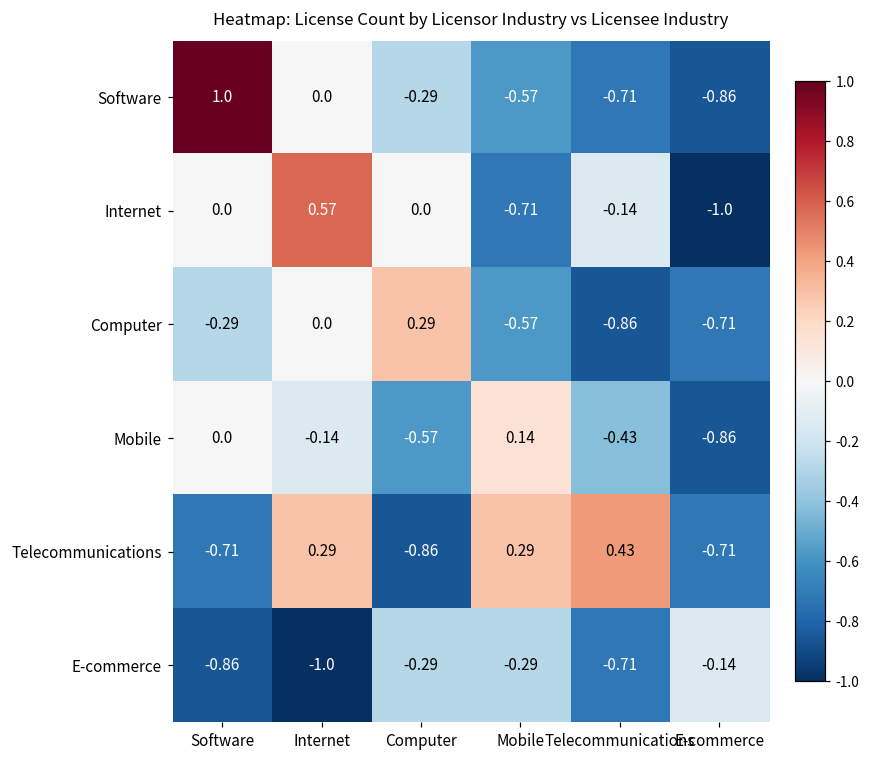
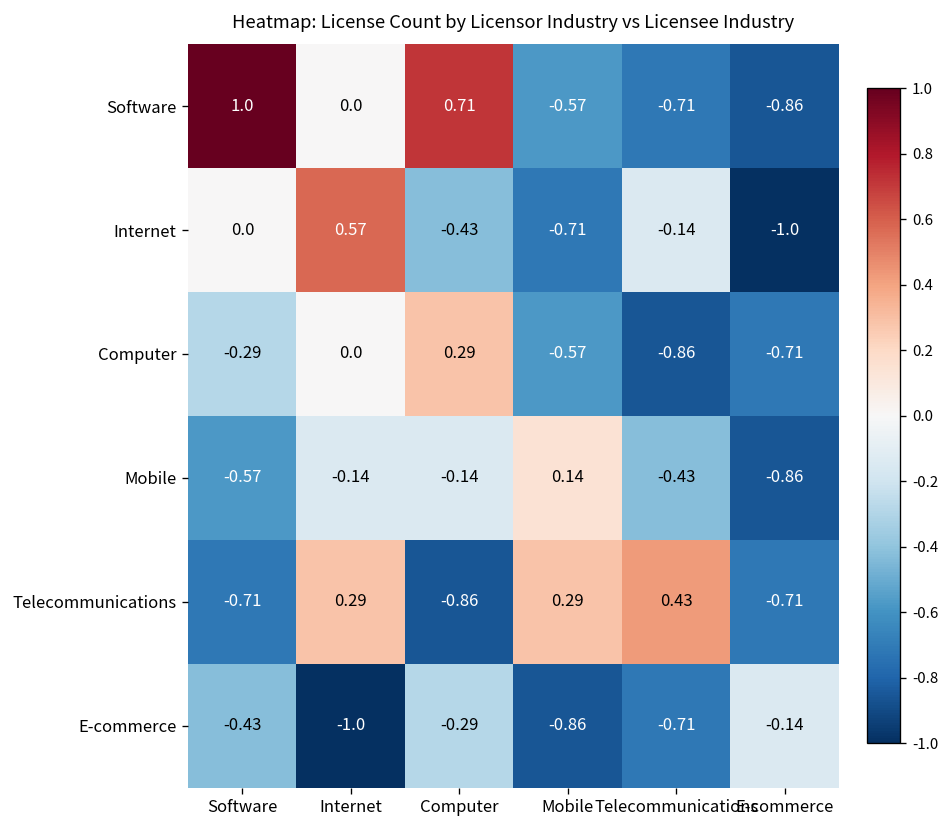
  {
    "Software": {
      "Software": 1.0,
      "Internet": 0.0,
-     "Computer": -0.29,
+     "Computer": 0.71,
      "Mobile": -0.57,
      "Telecommunications": -0.71
    },
    "Internet": {
      "Software": 0.0,
      "Internet": 0.57,
-     "Computer": 0.0,
+     "Computer": -0.43,
      "Mobile": -0.71,
      "Telecommunications": -0.14
    },
    "Computer": {
      "Software": -0.29,
      "Internet": 0.0,
      "Computer": 0.29,
      "Mobile": -0.57,
      "Telecommunications": -0.86
    },
    "Mobile": {
-     "Software": 0.0,
+     "Software": -0.57,
      "Internet": -0.14,
-     "Computer": -0.57,
+     "Computer": -0.14,
      "Mobile": 0.14,
      "Telecommunications": -0.43
    },
    "Telecommunications": {
      "Software": -0.71,
      "Internet": 0.29,
      "Computer": -0.86,
      "Mobile": 0.29,
      "Telecommunications": 0.43
    },
    "E-commerce": {
-     "Software": -0.86,
+     "Software": -0.43,
      "Internet": -1.0,
      "Computer": -0.29,
-     "Mobile": -0.29,
+     "Mobile": -0.86,
      "Telecommunications": -0.71
    }
  }
